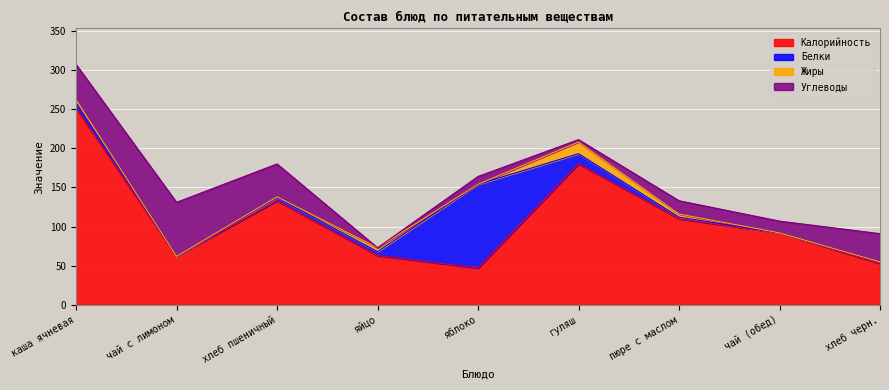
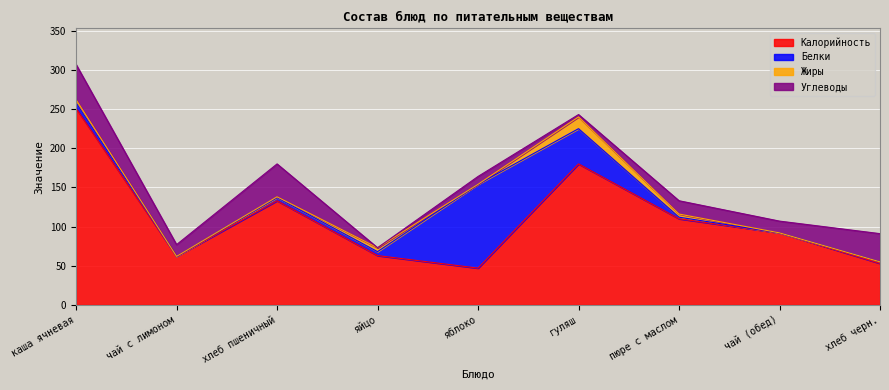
  {
    "Калорийность": {
      "каша ячневая": 250,
      "хлеб пшеничный": 130,
      "яйцо": 60,
      "яблоко": 50,
      "гуляш": 180
    },
    "Белки": {
      "каша ячневая": 10,
      "яйцо": 10,
-     "гуляш": 10
+     "гуляш": 50
    },
    "Жиры": {
      "каша ячневая": 0,
      "пюре с маслом": 0
    },
    "Углеводы": {
      "каша ячневая": 50,
-     "чай с лимоном": 70,
+     "чай с лимоном": 20,
      "хлеб пшеничный": 40,
      "яблоко": 10,
      "пюре с маслом": 20,
      "чай (обед)": 20,
      "хлеб черн.": 40
    }
  }
